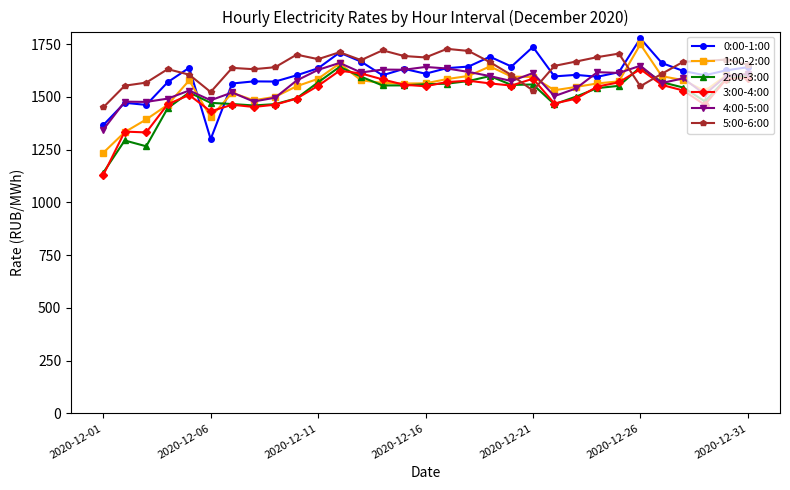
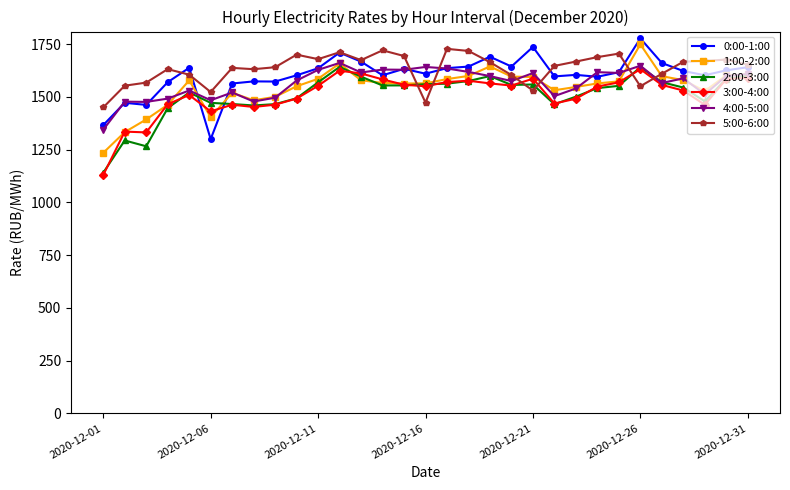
  {
    "0:00-1:00": {
      "2020-12-01": 1370,
      "2020-12-06": 1300,
      "2020-12-16": 1610,
      "2020-12-21": 1740,
      "2020-12-26": 1780
    },
    "1:00-2:00": {
      "2020-12-01": 1230,
      "2020-12-06": 1400,
      "2020-12-11": 1590,
      "2020-12-26": 1750
    },
    "2:00-3:00": {
      "2020-12-06": 1470,
      "2020-12-11": 1570,
      "2020-12-21": 1560
    },
    "3:00-4:00": {
      "2020-12-06": 1430,
      "2020-12-11": 1550
    },
    "4:00-5:00": {
      "2020-12-01": 1340,
      "2020-12-06": 1480,
      "2020-12-16": 1640,
      "2020-12-21": 1610
    },
    "5:00-6:00": {
      "2020-12-01": 1450,
      "2020-12-06": 1520,
      "2020-12-11": 1680,
-     "2020-12-16": 1690,
+     "2020-12-16": 1470,
      "2020-12-21": 1530,
      "2020-12-26": 1550
    }
  }
